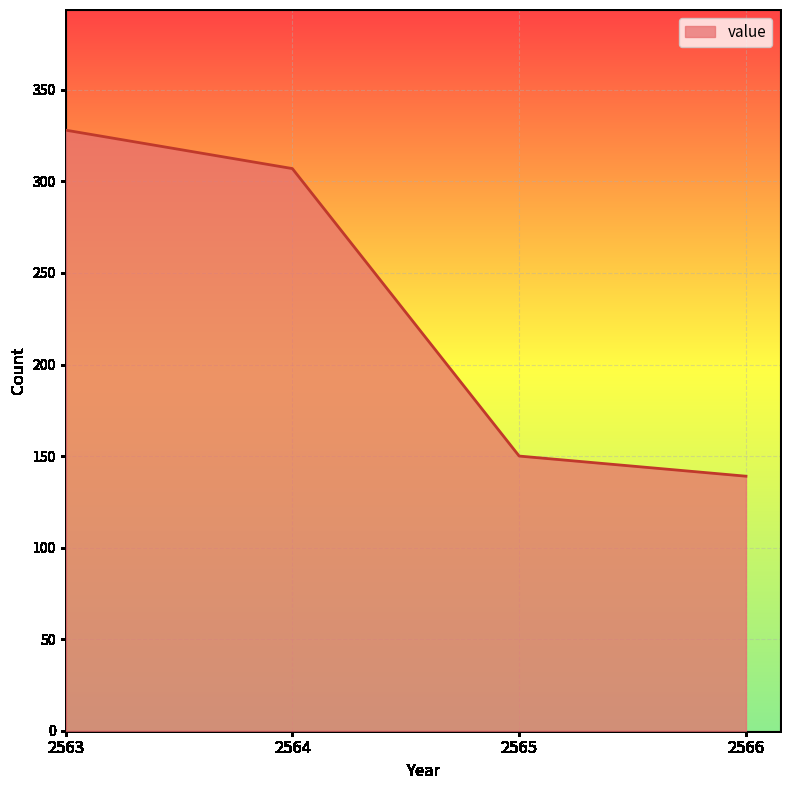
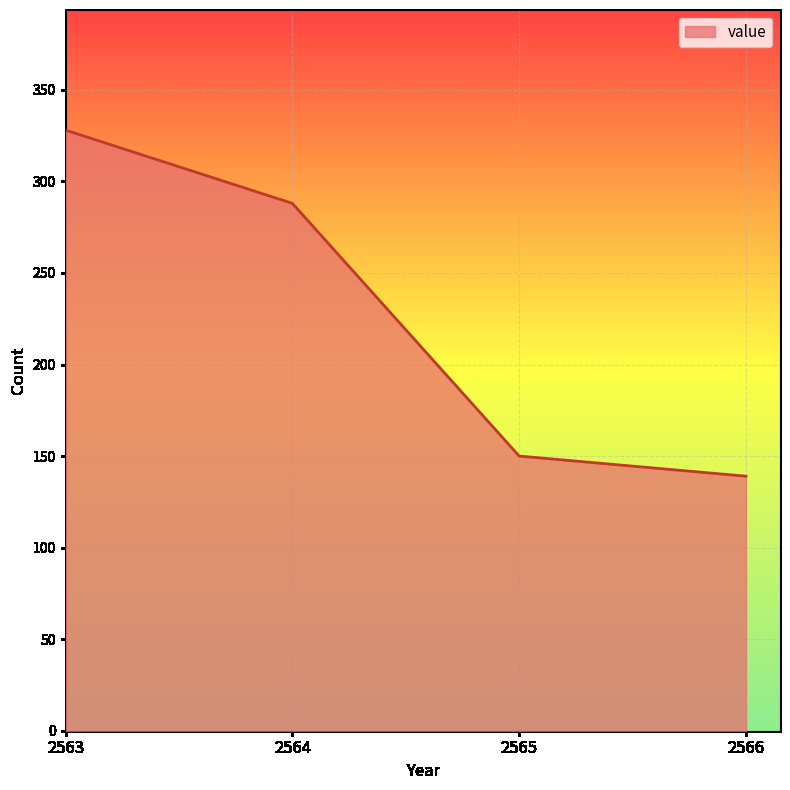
  {
    "2563": 328,
-   "2564": 307,
+   "2564": 288,
    "2565": 150,
    "2566": 139
  }
